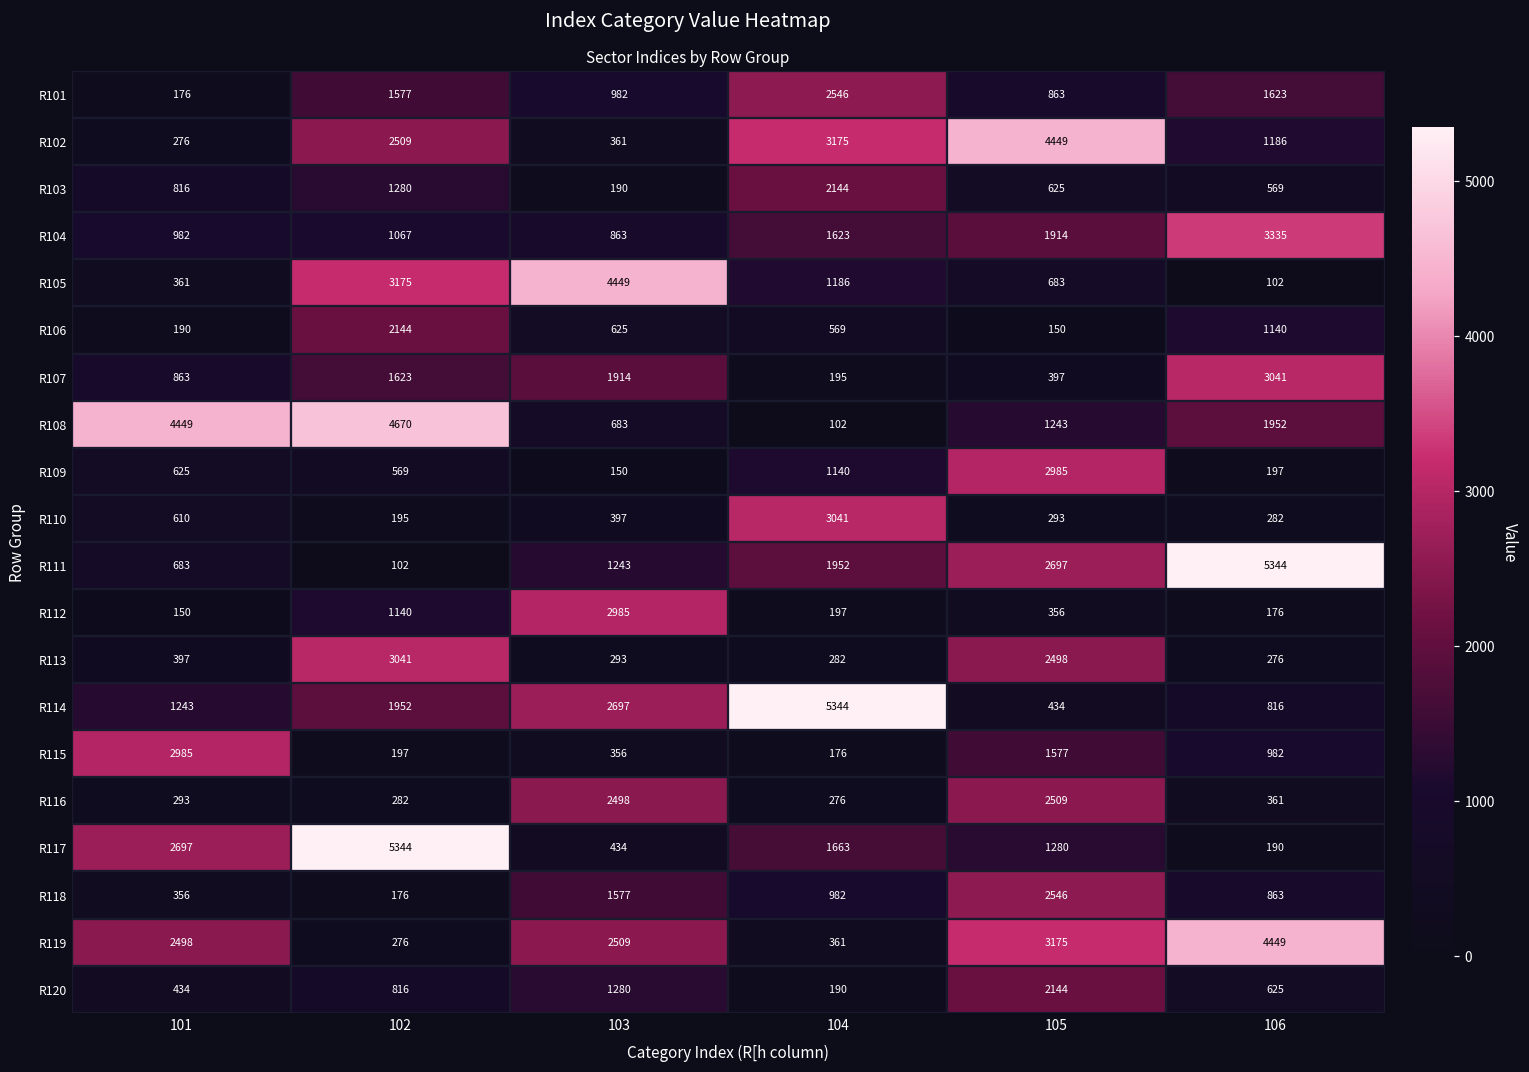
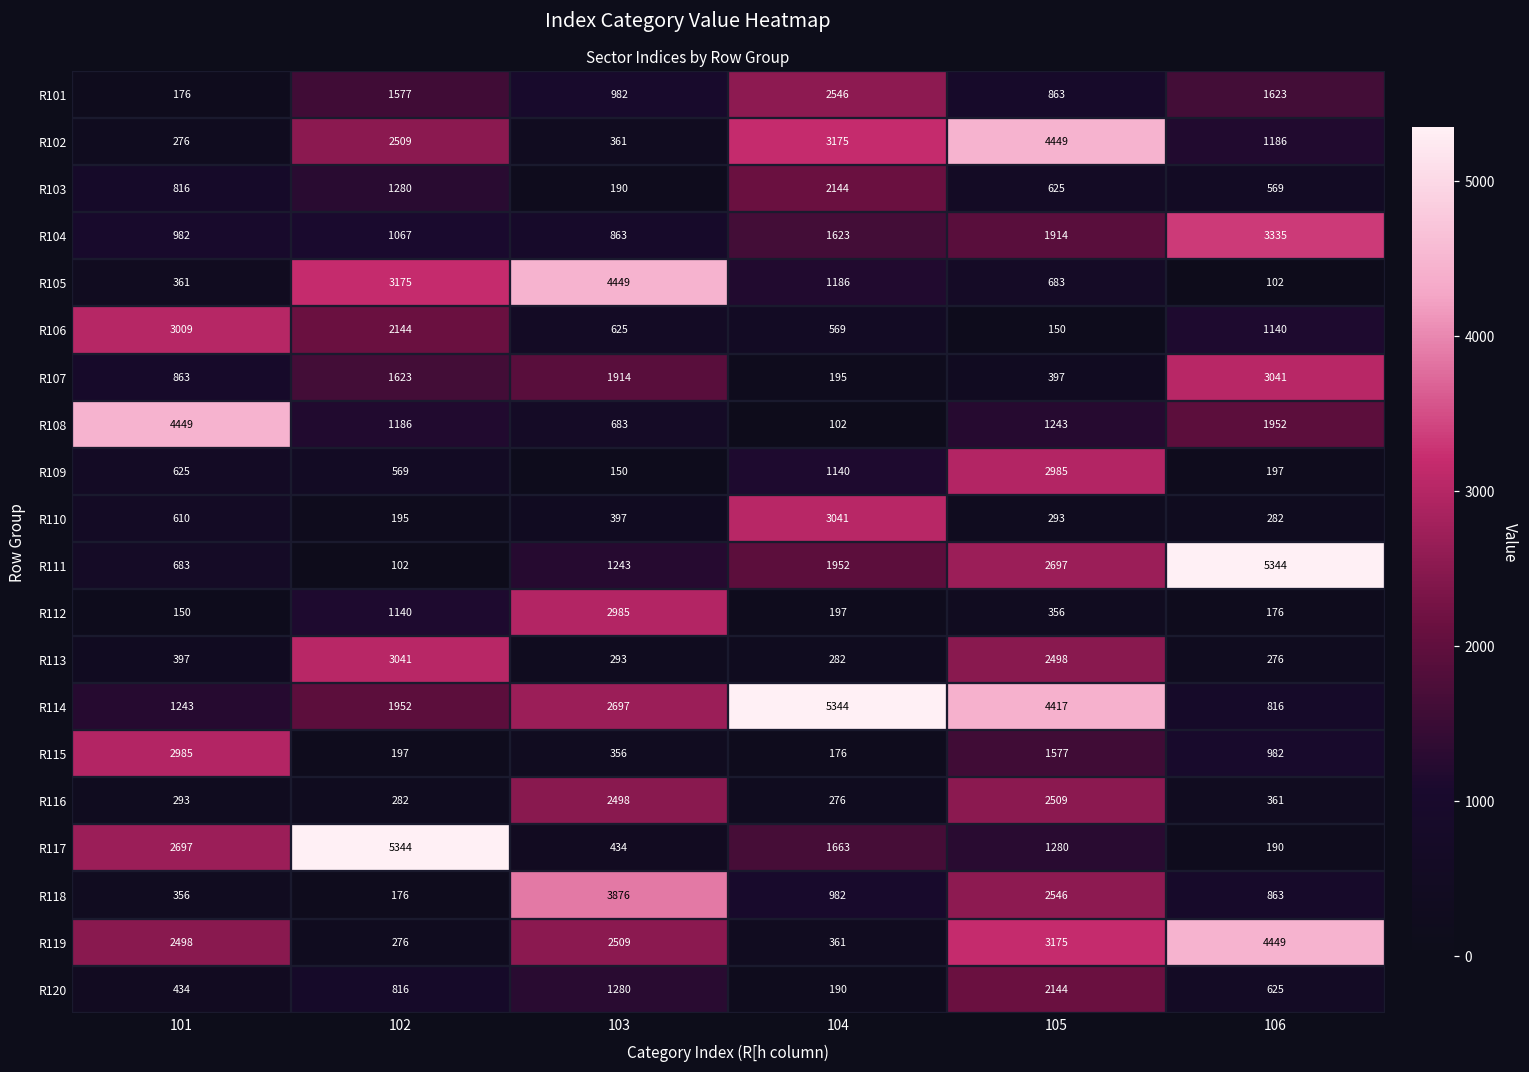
  {
    "R101": {
      "101": 176,
      "102": 1577,
      "103": 982,
      "104": 2546,
      "105": 863,
      "106": 1623
    },
    "R102": {
      "101": 276,
      "102": 2509,
      "103": 361,
      "104": 3175,
      "105": 4449,
      "106": 1186
    },
    "R103": {
      "101": 816,
      "102": 1280,
      "103": 190,
      "104": 2144,
      "105": 625,
      "106": 569
    },
    "R104": {
      "101": 982,
      "102": 1067,
      "103": 863,
      "104": 1623,
      "105": 1914,
      "106": 3335
    },
    "R105": {
      "101": 361,
      "102": 3175,
      "103": 4449,
      "104": 1186,
      "105": 683,
      "106": 102
    },
    "R106": {
-     "101": 190,
+     "101": 3009,
      "102": 2144,
      "103": 625,
      "104": 569,
      "105": 150,
      "106": 1140
    },
    "R107": {
      "101": 863,
      "102": 1623,
      "103": 1914,
      "104": 195,
      "105": 397,
      "106": 3041
    },
    "R108": {
      "101": 4449,
-     "102": 4670,
+     "102": 1186,
      "103": 683,
      "104": 102,
      "105": 1243,
      "106": 1952
    },
    "R109": {
      "101": 625,
      "102": 569,
      "103": 150,
      "104": 1140,
      "105": 2985,
      "106": 197
    },
    "R110": {
      "101": 610,
      "102": 195,
      "103": 397,
      "104": 3041,
      "105": 293,
      "106": 282
    },
    "R111": {
      "101": 683,
      "102": 102,
      "103": 1243,
      "104": 1952,
      "105": 2697,
      "106": 5344
    },
    "R112": {
      "101": 150,
      "102": 1140,
      "103": 2985,
      "104": 197,
      "105": 356,
      "106": 176
    },
    "R113": {
      "101": 397,
      "102": 3041,
      "103": 293,
      "104": 282,
      "105": 2498,
      "106": 276
    },
    "R114": {
      "101": 1243,
      "102": 1952,
      "103": 2697,
      "104": 5344,
-     "105": 434,
+     "105": 4417,
      "106": 816
    },
    "R115": {
      "101": 2985,
      "102": 197,
      "103": 356,
      "104": 176,
      "105": 1577,
      "106": 982
    },
    "R116": {
      "101": 293,
      "102": 282,
      "103": 2498,
      "104": 276,
      "105": 2509,
      "106": 361
    },
    "R117": {
      "101": 2697,
      "102": 5344,
      "103": 434,
      "104": 1663,
      "105": 1280,
      "106": 190
    },
    "R118": {
      "101": 356,
      "102": 176,
-     "103": 1577,
+     "103": 3876,
      "104": 982,
      "105": 2546,
      "106": 863
    },
    "R119": {
      "101": 2498,
      "102": 276,
      "103": 2509,
      "104": 361,
      "105": 3175,
      "106": 4449
    },
    "R120": {
      "101": 434,
      "102": 816,
      "103": 1280,
      "104": 190,
      "105": 2144,
      "106": 625
    }
  }
